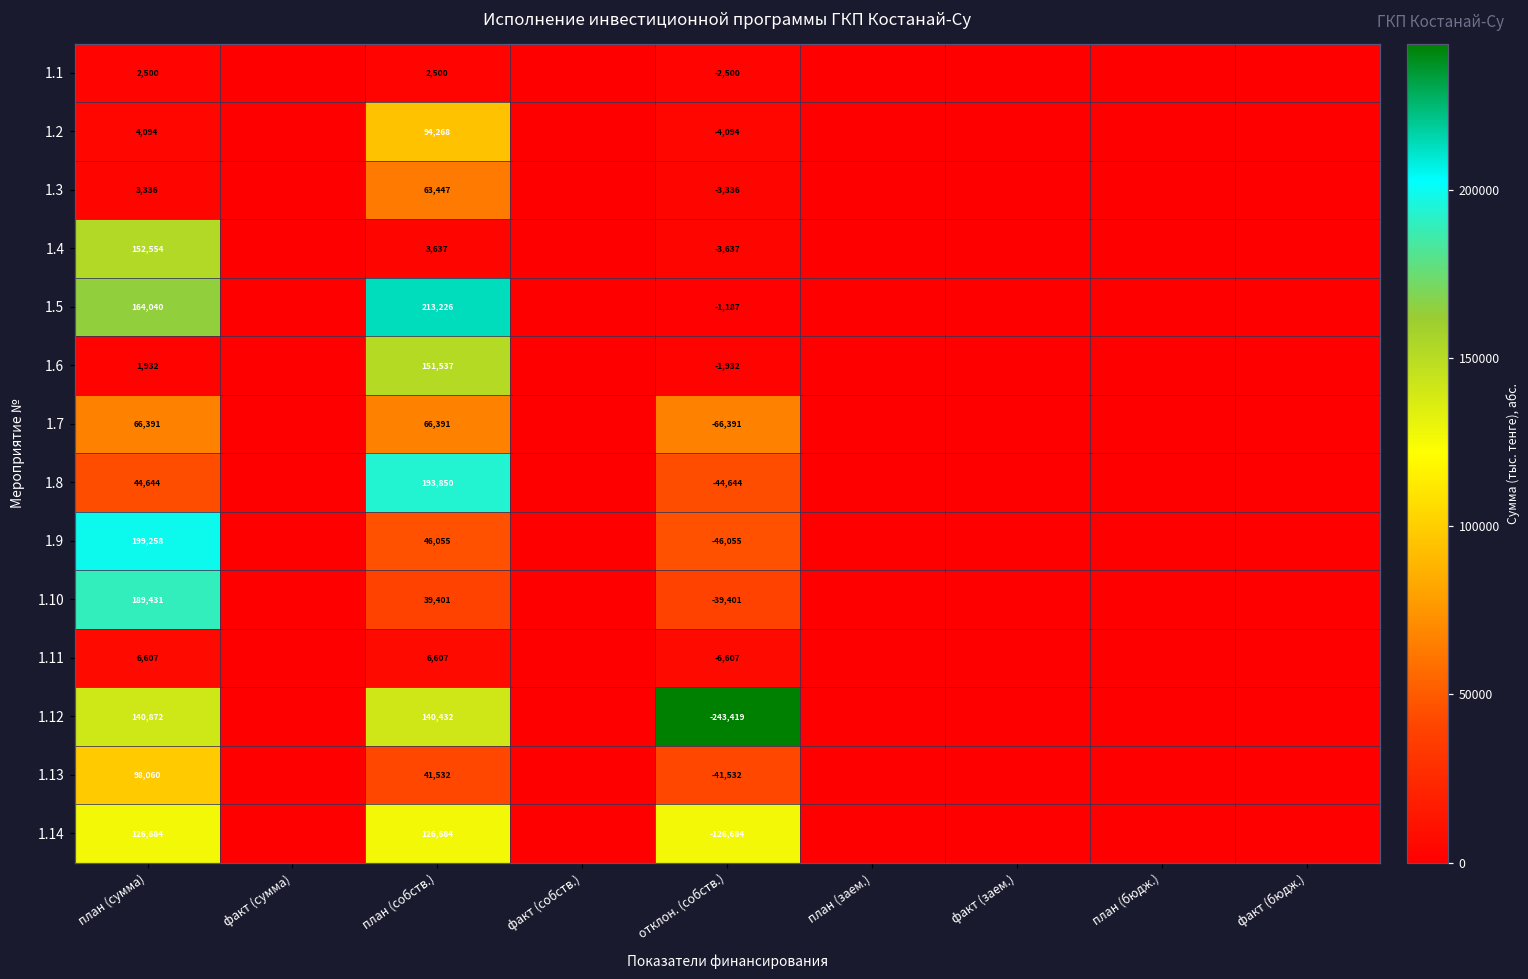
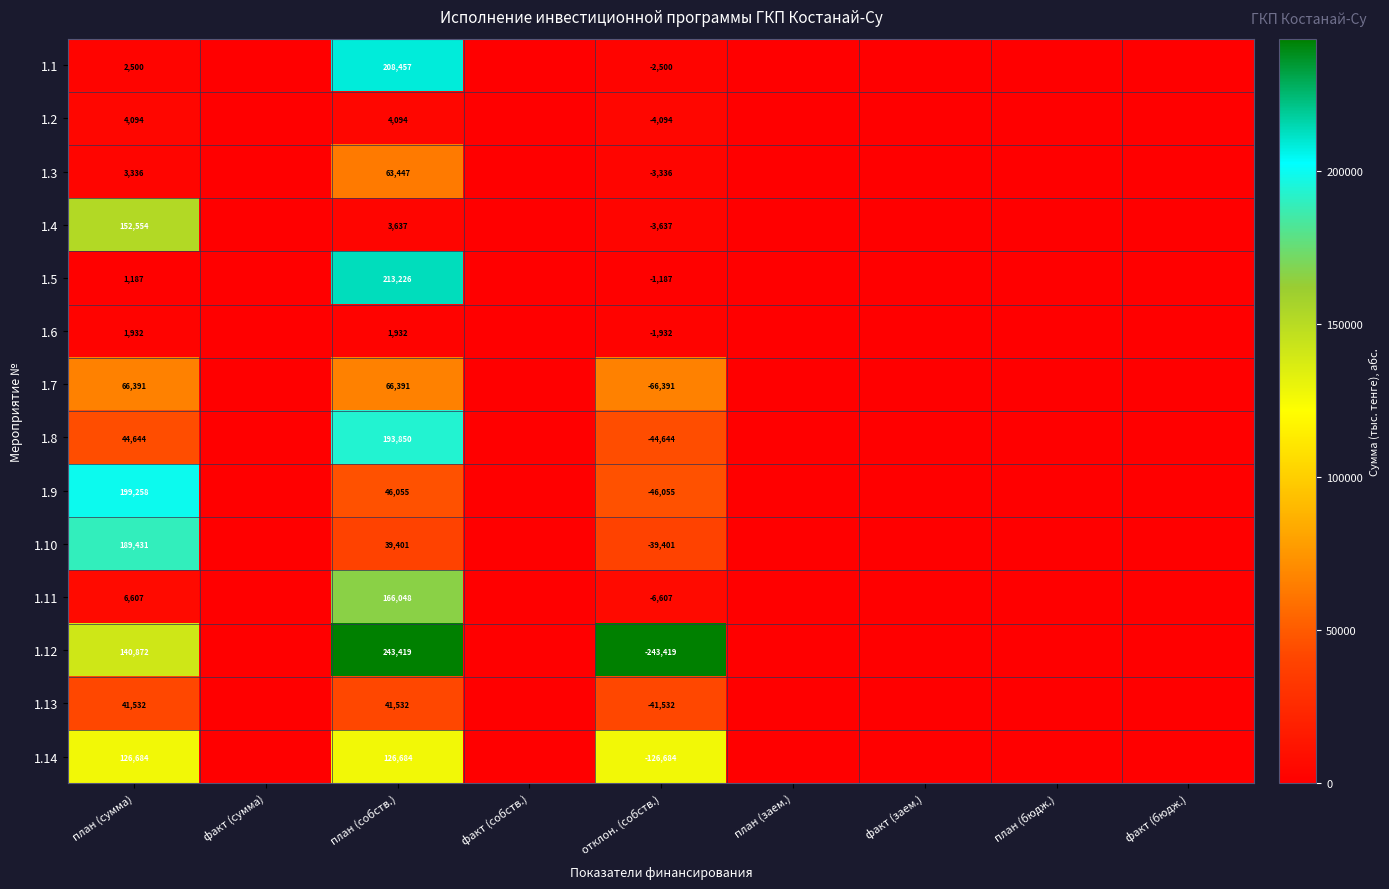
  {
    "1.1": {
      "план (сумма)": "2,500",
-     "план (собств.)": "2,500",
+     "план (собств.)": "208,457",
      "отклон. (собств.)": "-2,500"
    },
    "1.2": {
      "план (сумма)": "4,094",
-     "план (собств.)": "94,268",
+     "план (собств.)": "4,094",
      "отклон. (собств.)": "-4,094"
    },
    "1.3": {
      "план (сумма)": "3,336",
      "план (собств.)": "63,447",
      "отклон. (собств.)": "-3,336"
    },
    "1.4": {
      "план (сумма)": "152,554",
      "план (собств.)": "3,637",
      "отклон. (собств.)": "-3,637"
    },
    "1.5": {
-     "план (сумма)": "164,040",
+     "план (сумма)": "1,187",
      "план (собств.)": "213,226",
      "отклон. (собств.)": "-1,187"
    },
    "1.6": {
      "план (сумма)": "1,932",
-     "план (собств.)": "151,537",
+     "план (собств.)": "1,932",
      "отклон. (собств.)": "-1,932"
    },
    "1.7": {
      "план (сумма)": "66,391",
      "план (собств.)": "66,391",
      "отклон. (собств.)": "-66,391"
    },
    "1.8": {
      "план (сумма)": "44,644",
      "план (собств.)": "193,850",
      "отклон. (собств.)": "-44,644"
    },
    "1.9": {
      "план (сумма)": "199,258",
      "план (собств.)": "46,055",
      "отклон. (собств.)": "-46,055"
    },
    "1.10": {
      "план (сумма)": "189,431",
      "план (собств.)": "39,401",
      "отклон. (собств.)": "-39,401"
    },
    "1.11": {
      "план (сумма)": "6,607",
-     "план (собств.)": "6,607",
+     "план (собств.)": "166,048",
      "отклон. (собств.)": "-6,607"
    },
    "1.12": {
      "план (сумма)": "140,872",
-     "план (собств.)": "140,432",
+     "план (собств.)": "243,419",
      "отклон. (собств.)": "-243,419"
    },
    "1.13": {
-     "план (сумма)": "98,060",
+     "план (сумма)": "41,532",
      "план (собств.)": "41,532",
      "отклон. (собств.)": "-41,532"
    },
    "1.14": {
      "план (сумма)": "126,684",
      "план (собств.)": "126,684",
      "отклон. (собств.)": "-126,684"
    }
  }
